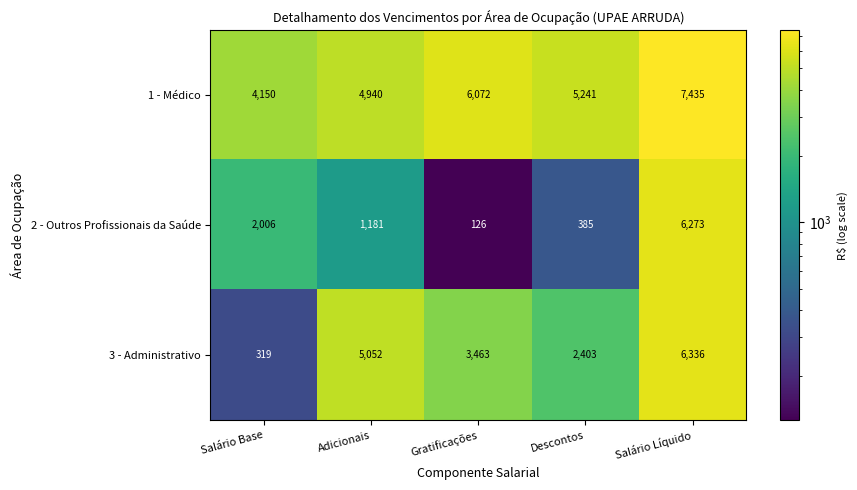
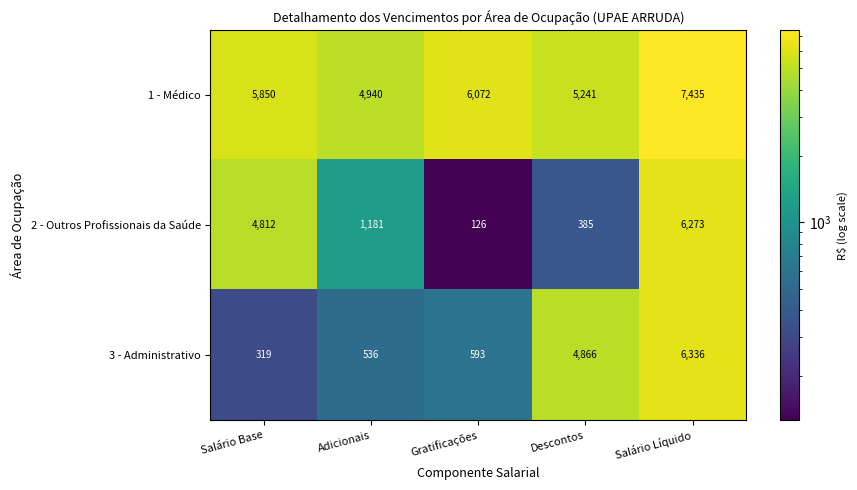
  {
    "1 - Médico": {
-     "Salário Base": "4,150",
+     "Salário Base": "5,850",
      "Adicionais": "4,940",
      "Gratificações": "6,072",
      "Descontos": "5,241",
      "Salário Líquido": "7,435"
    },
    "2 - Outros Profissionais da Saúde": {
-     "Salário Base": "2,006",
+     "Salário Base": "4,812",
      "Adicionais": "1,181",
      "Gratificações": "126",
      "Descontos": "385",
      "Salário Líquido": "6,273"
    },
    "3 - Administrativo": {
      "Salário Base": "319",
-     "Adicionais": "5,052",
-     "Gratificações": "3,463",
-     "Descontos": "2,403",
+     "Adicionais": "536",
+     "Gratificações": "593",
+     "Descontos": "4,866",
      "Salário Líquido": "6,336"
    }
  }
